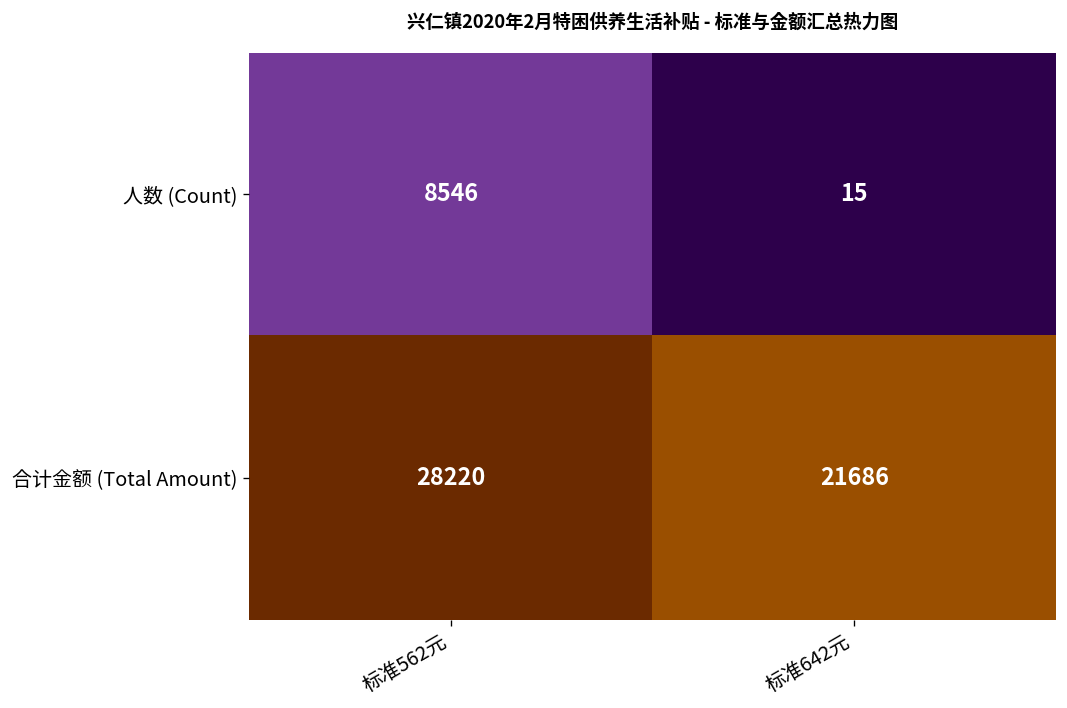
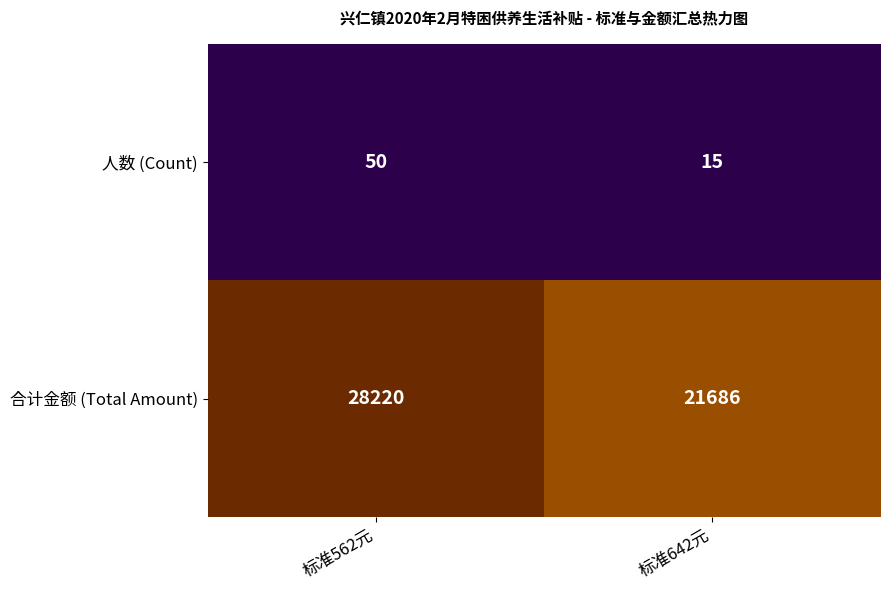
  {
    "人数 (Count)": {
-     "标准562元": 8546,
+     "标准562元": 50,
      "标准642元": 15
    },
    "合计金额 (Total Amount)": {
      "标准562元": 28220,
      "标准642元": 21686
    }
  }
